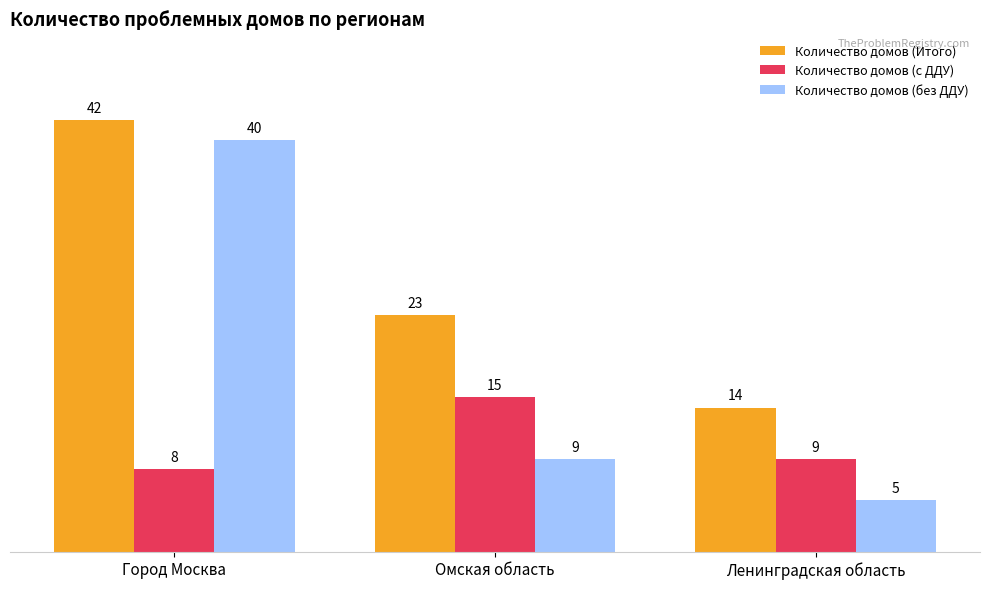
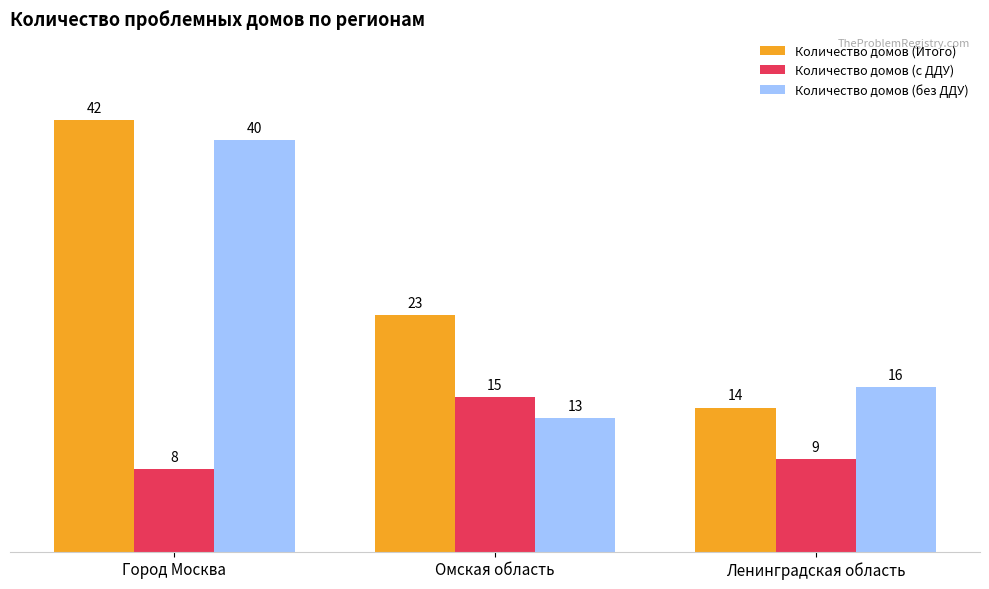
  {
    "Количество домов (Итого)": {
      "Город Москва": 42,
      "Омская область": 23,
      "Ленинградская область": 14
    },
    "Количество домов (с ДДУ)": {
      "Город Москва": 8,
      "Омская область": 15,
      "Ленинградская область": 9
    },
    "Количество домов (без ДДУ)": {
      "Город Москва": 40,
-     "Омская область": 9,
-     "Ленинградская область": 5
+     "Омская область": 13,
+     "Ленинградская область": 16
    }
  }
